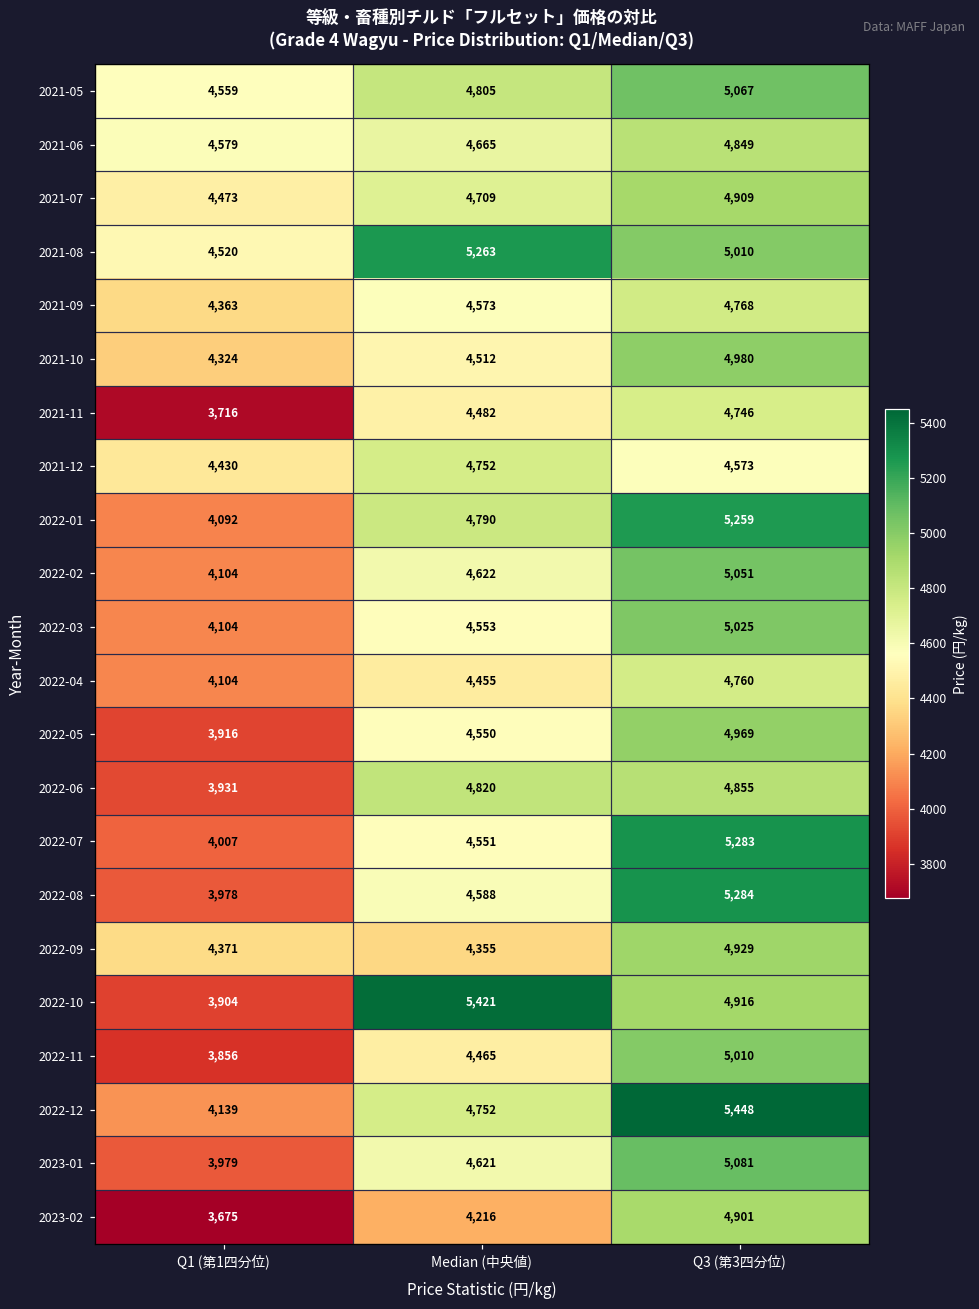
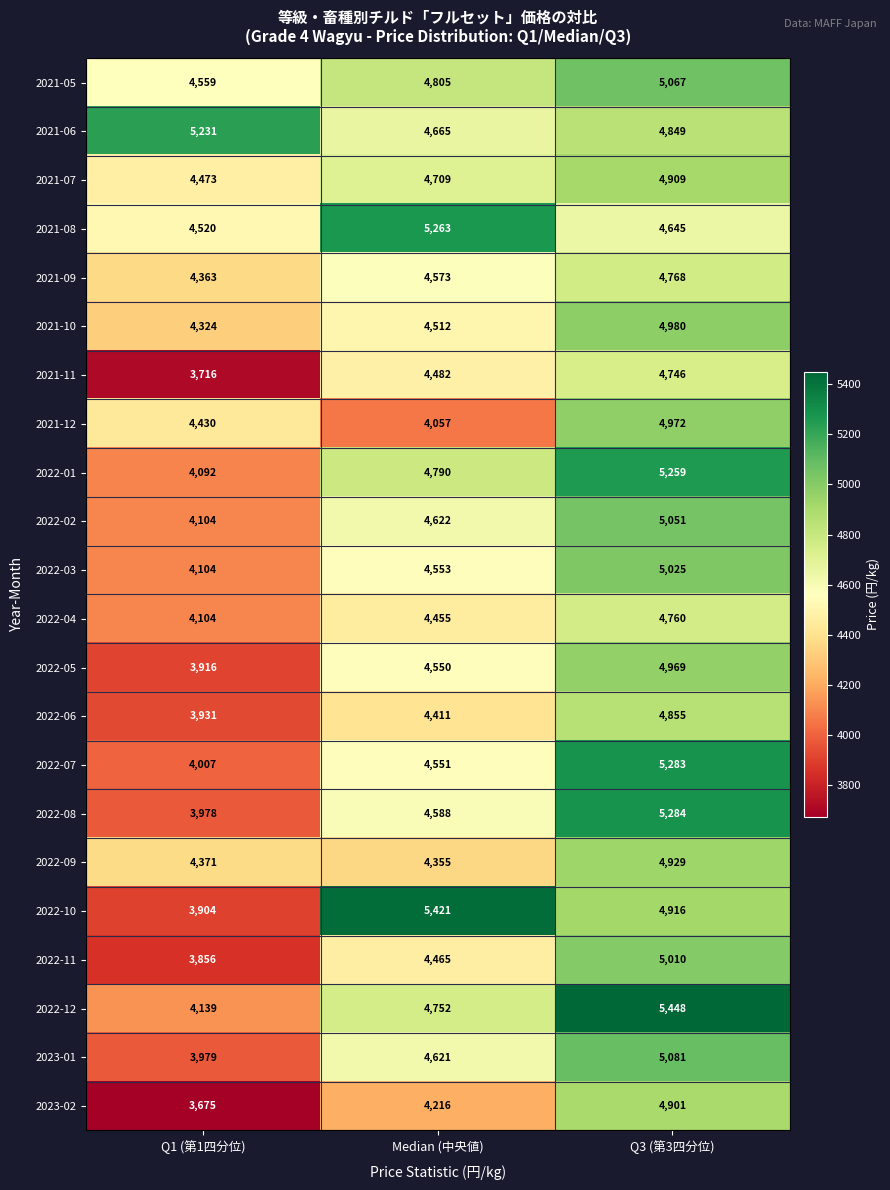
  {
    "2021-05": {
      "Q1 (第1四分位)": "4,559",
      "Median (中央値)": "4,805",
      "Q3 (第3四分位)": "5,067"
    },
    "2021-06": {
-     "Q1 (第1四分位)": "4,579",
+     "Q1 (第1四分位)": "5,231",
      "Median (中央値)": "4,665",
      "Q3 (第3四分位)": "4,849"
    },
    "2021-07": {
      "Q1 (第1四分位)": "4,473",
      "Median (中央値)": "4,709",
      "Q3 (第3四分位)": "4,909"
    },
    "2021-08": {
      "Q1 (第1四分位)": "4,520",
      "Median (中央値)": "5,263",
-     "Q3 (第3四分位)": "5,010"
+     "Q3 (第3四分位)": "4,645"
    },
    "2021-09": {
      "Q1 (第1四分位)": "4,363",
      "Median (中央値)": "4,573",
      "Q3 (第3四分位)": "4,768"
    },
    "2021-10": {
      "Q1 (第1四分位)": "4,324",
      "Median (中央値)": "4,512",
      "Q3 (第3四分位)": "4,980"
    },
    "2021-11": {
      "Q1 (第1四分位)": "3,716",
      "Median (中央値)": "4,482",
      "Q3 (第3四分位)": "4,746"
    },
    "2021-12": {
      "Q1 (第1四分位)": "4,430",
-     "Median (中央値)": "4,752",
-     "Q3 (第3四分位)": "4,573"
+     "Median (中央値)": "4,057",
+     "Q3 (第3四分位)": "4,972"
    },
    "2022-01": {
      "Q1 (第1四分位)": "4,092",
      "Median (中央値)": "4,790",
      "Q3 (第3四分位)": "5,259"
    },
    "2022-02": {
      "Q1 (第1四分位)": "4,104",
      "Median (中央値)": "4,622",
      "Q3 (第3四分位)": "5,051"
    },
    "2022-03": {
      "Q1 (第1四分位)": "4,104",
      "Median (中央値)": "4,553",
      "Q3 (第3四分位)": "5,025"
    },
    "2022-04": {
      "Q1 (第1四分位)": "4,104",
      "Median (中央値)": "4,455",
      "Q3 (第3四分位)": "4,760"
    },
    "2022-05": {
      "Q1 (第1四分位)": "3,916",
      "Median (中央値)": "4,550",
      "Q3 (第3四分位)": "4,969"
    },
    "2022-06": {
      "Q1 (第1四分位)": "3,931",
-     "Median (中央値)": "4,820",
+     "Median (中央値)": "4,411",
      "Q3 (第3四分位)": "4,855"
    },
    "2022-07": {
      "Q1 (第1四分位)": "4,007",
      "Median (中央値)": "4,551",
      "Q3 (第3四分位)": "5,283"
    },
    "2022-08": {
      "Q1 (第1四分位)": "3,978",
      "Median (中央値)": "4,588",
      "Q3 (第3四分位)": "5,284"
    },
    "2022-09": {
      "Q1 (第1四分位)": "4,371",
      "Median (中央値)": "4,355",
      "Q3 (第3四分位)": "4,929"
    },
    "2022-10": {
      "Q1 (第1四分位)": "3,904",
      "Median (中央値)": "5,421",
      "Q3 (第3四分位)": "4,916"
    },
    "2022-11": {
      "Q1 (第1四分位)": "3,856",
      "Median (中央値)": "4,465",
      "Q3 (第3四分位)": "5,010"
    },
    "2022-12": {
      "Q1 (第1四分位)": "4,139",
      "Median (中央値)": "4,752",
      "Q3 (第3四分位)": "5,448"
    },
    "2023-01": {
      "Q1 (第1四分位)": "3,979",
      "Median (中央値)": "4,621",
      "Q3 (第3四分位)": "5,081"
    },
    "2023-02": {
      "Q1 (第1四分位)": "3,675",
      "Median (中央値)": "4,216",
      "Q3 (第3四分位)": "4,901"
    }
  }
